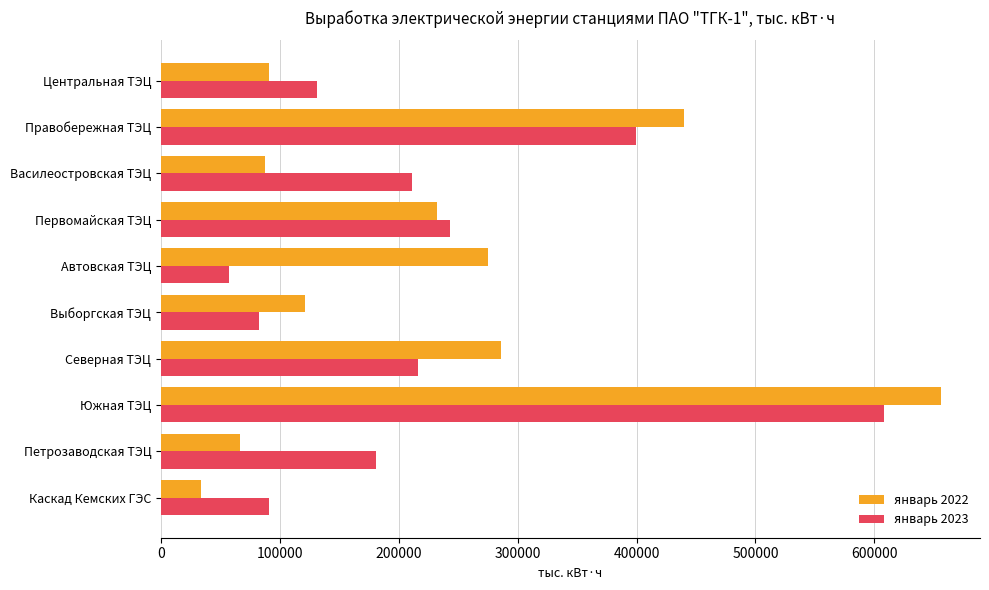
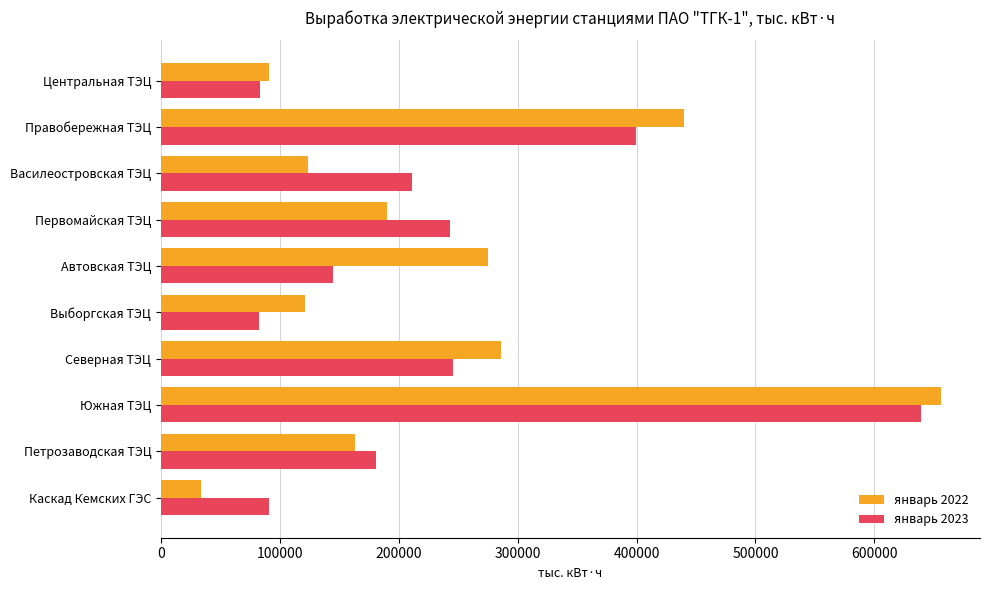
  {
    "январь 2022": {
      "Центральная ТЭЦ": 91000,
      "Правобережная ТЭЦ": 440000,
-     "Василеостровская ТЭЦ": 87000,
-     "Первомайская ТЭЦ": 232000,
+     "Василеостровская ТЭЦ": 123000,
+     "Первомайская ТЭЦ": 190000,
      "Автовская ТЭЦ": 275000,
      "Выборгская ТЭЦ": 121000,
      "Северная ТЭЦ": 286000,
      "Южная ТЭЦ": 656000,
-     "Петрозаводская ТЭЦ": 67000,
+     "Петрозаводская ТЭЦ": 163000,
      "Каскад Кемских ГЭС": 33000
    },
    "январь 2023": {
-     "Центральная ТЭЦ": 132000,
+     "Центральная ТЭЦ": 84000,
      "Правобережная ТЭЦ": 399000,
      "Василеостровская ТЭЦ": 211000,
      "Первомайская ТЭЦ": 243000,
-     "Автовская ТЭЦ": 57000,
+     "Автовская ТЭЦ": 145000,
      "Выборгская ТЭЦ": 82000,
-     "Северная ТЭЦ": 216000,
-     "Южная ТЭЦ": 608000,
+     "Северная ТЭЦ": 245000,
+     "Южная ТЭЦ": 639000,
      "Петрозаводская ТЭЦ": 181000,
      "Каскад Кемских ГЭС": 91000
    }
  }
